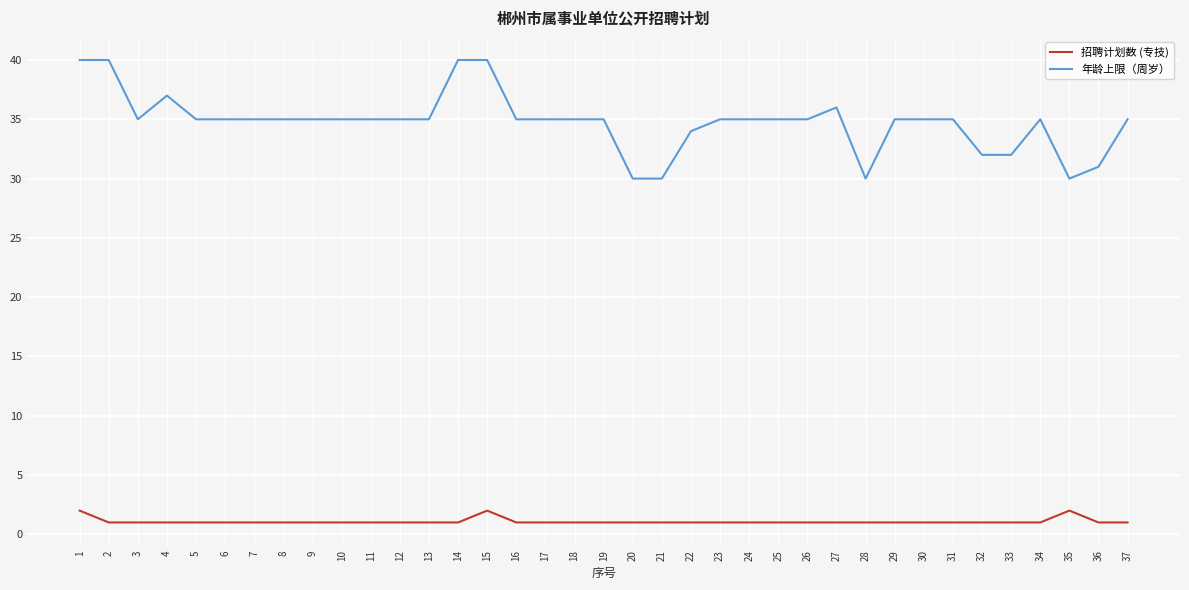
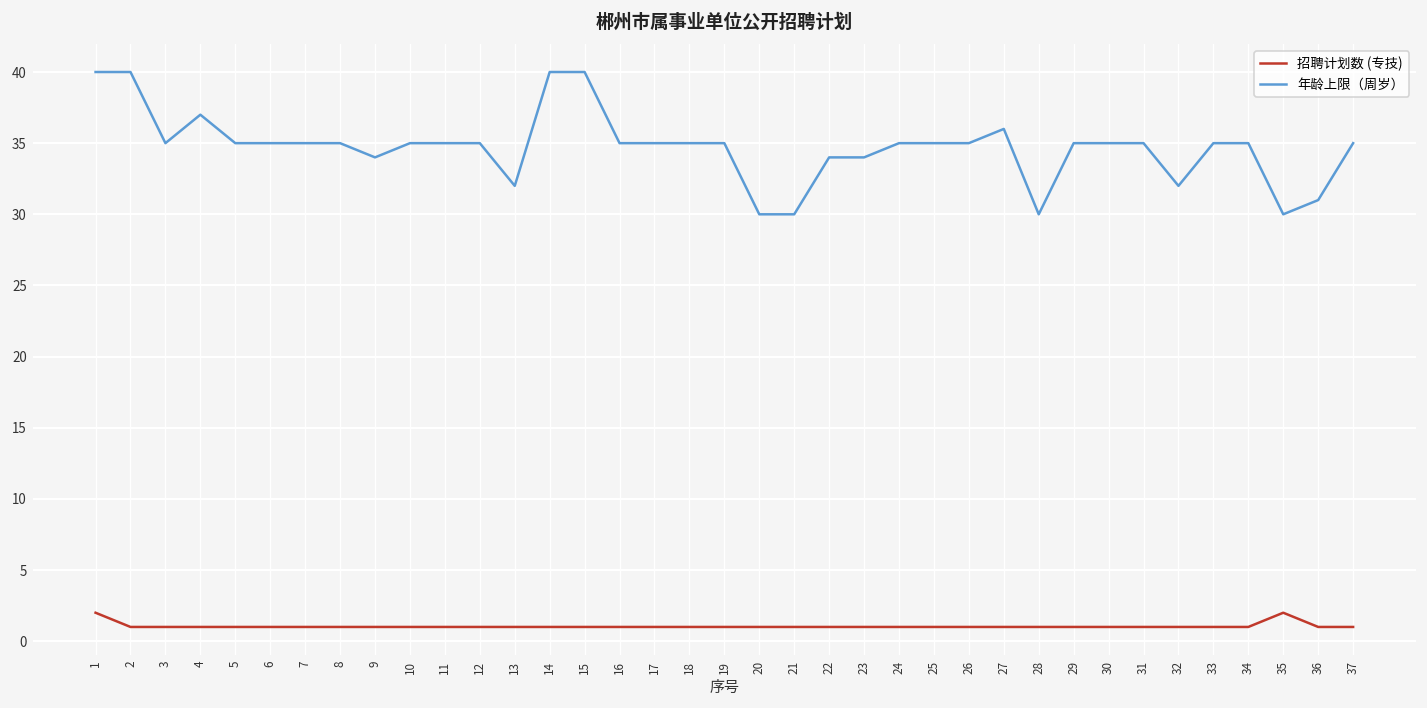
  {
    "招聘计划数 (专技)": {
      "1": 2,
      "2": 1,
      "3": 1,
      "4": 1,
      "5": 1,
      "6": 1,
      "7": 1,
      "8": 1,
      "9": 1,
      "10": 1,
      "11": 1,
      "12": 1,
      "13": 1,
      "14": 1,
-     "15": 2,
+     "15": 1,
      "16": 1,
      "17": 1,
      "18": 1,
      "19": 1,
      "20": 1,
      "21": 1,
      "22": 1,
      "23": 1,
      "24": 1,
      "25": 1,
      "26": 1,
      "27": 1,
      "28": 1,
      "29": 1,
      "30": 1,
      "31": 1,
      "32": 1,
      "33": 1,
      "34": 1,
      "35": 2,
      "36": 1,
      "37": 1
    },
    "年龄上限（周岁）": {
      "1": 40,
      "2": 40,
      "3": 35,
      "4": 37,
      "5": 35,
      "6": 35,
      "7": 35,
      "8": 35,
-     "9": 35,
+     "9": 34,
      "10": 35,
      "11": 35,
      "12": 35,
-     "13": 35,
+     "13": 32,
      "14": 40,
      "15": 40,
      "16": 35,
      "17": 35,
      "18": 35,
      "19": 35,
      "20": 30,
      "21": 30,
      "22": 34,
-     "23": 35,
+     "23": 34,
      "24": 35,
      "25": 35,
      "26": 35,
      "27": 36,
      "28": 30,
      "29": 35,
      "30": 35,
      "31": 35,
      "32": 32,
-     "33": 32,
+     "33": 35,
      "34": 35,
      "35": 30,
      "36": 31,
      "37": 35
    }
  }
